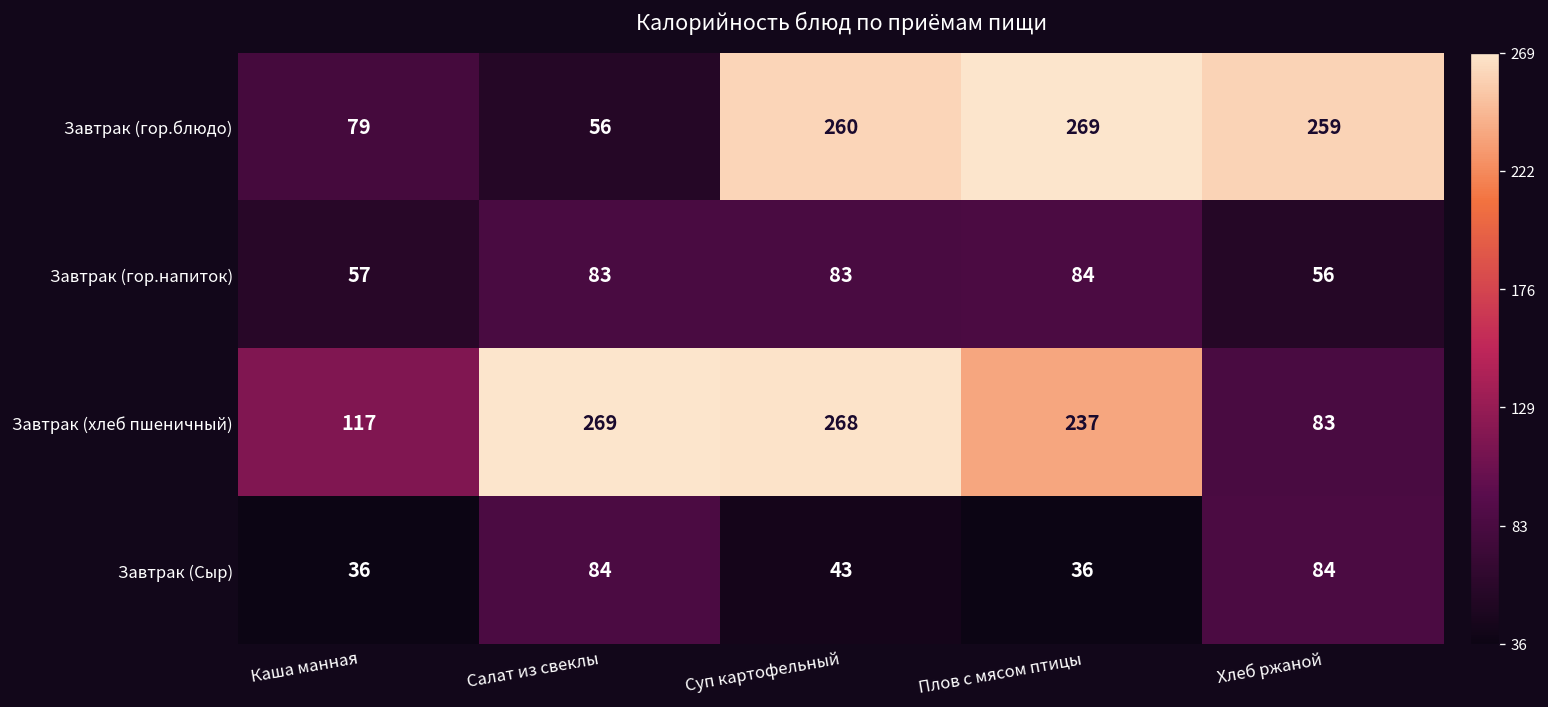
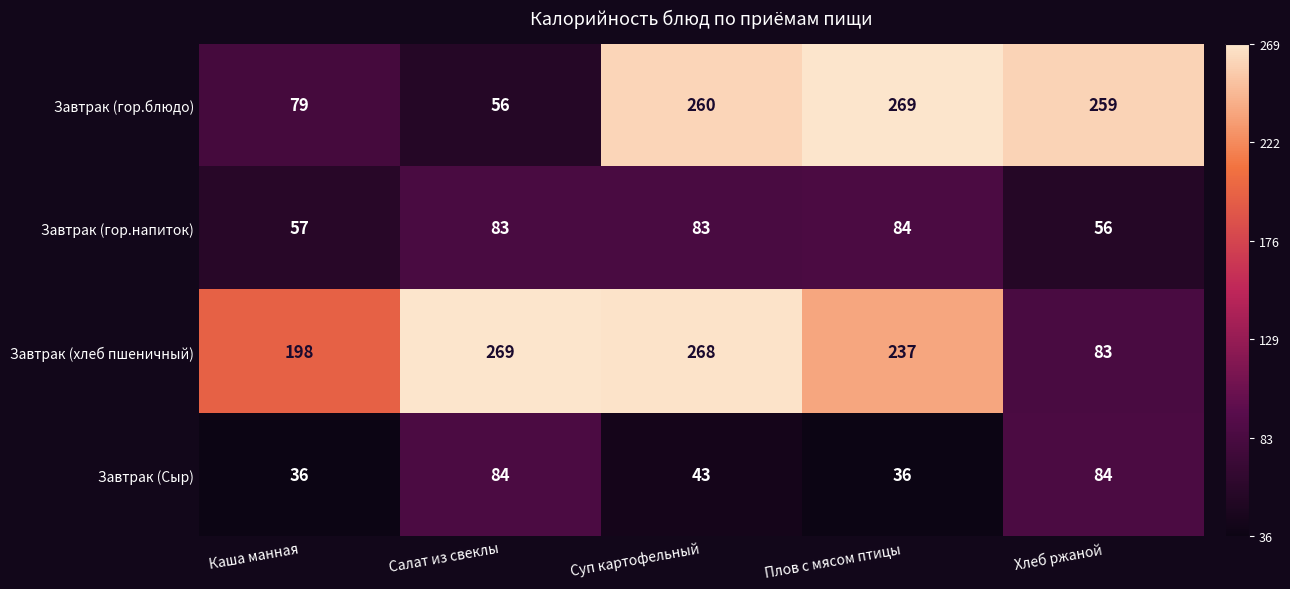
  {
    "Завтрак (гор.блюдо)": {
      "Каша манная": 79,
      "Салат из свеклы": 56,
      "Суп картофельный": 260,
      "Плов с мясом птицы": 269,
      "Хлеб ржаной": 259
    },
    "Завтрак (гор.напиток)": {
      "Каша манная": 57,
      "Салат из свеклы": 83,
      "Суп картофельный": 83,
      "Плов с мясом птицы": 84,
      "Хлеб ржаной": 56
    },
    "Завтрак (хлеб пшеничный)": {
-     "Каша манная": 117,
+     "Каша манная": 198,
      "Салат из свеклы": 269,
      "Суп картофельный": 268,
      "Плов с мясом птицы": 237,
      "Хлеб ржаной": 83
    },
    "Завтрак (Сыр)": {
      "Каша манная": 36,
      "Салат из свеклы": 84,
      "Суп картофельный": 43,
      "Плов с мясом птицы": 36,
      "Хлеб ржаной": 84
    }
  }
